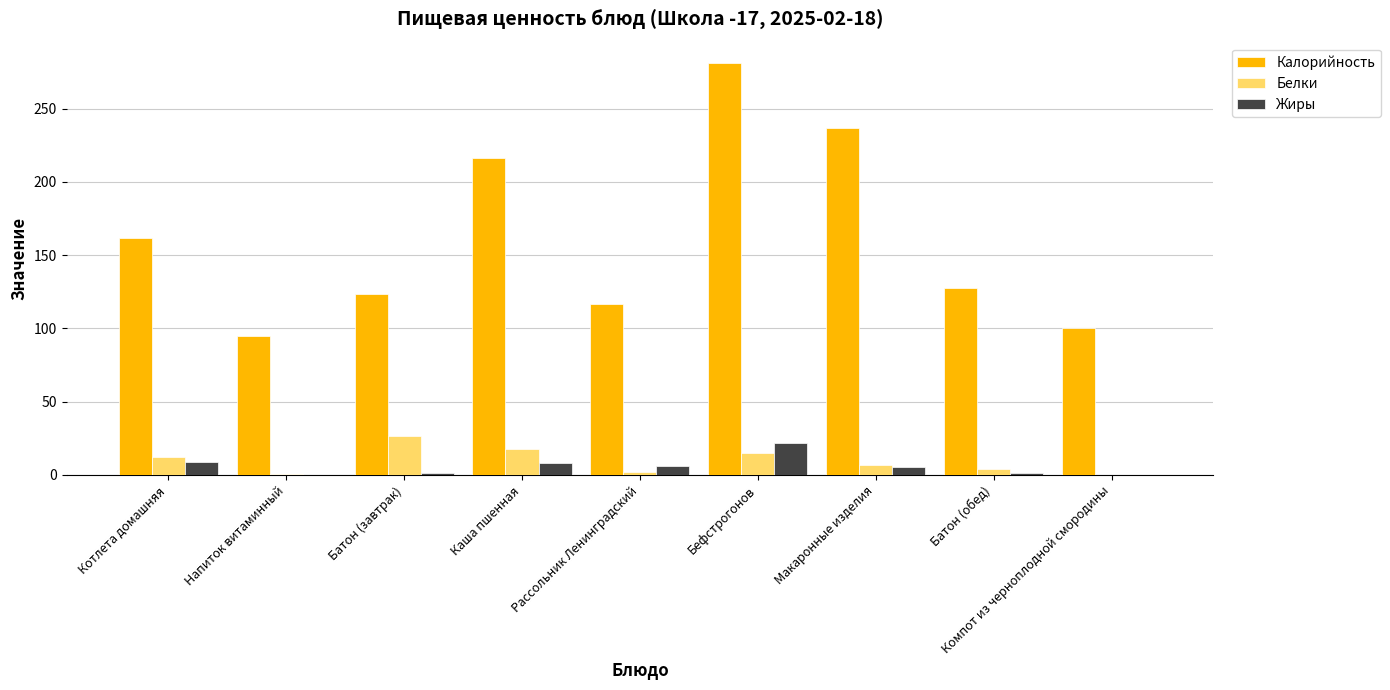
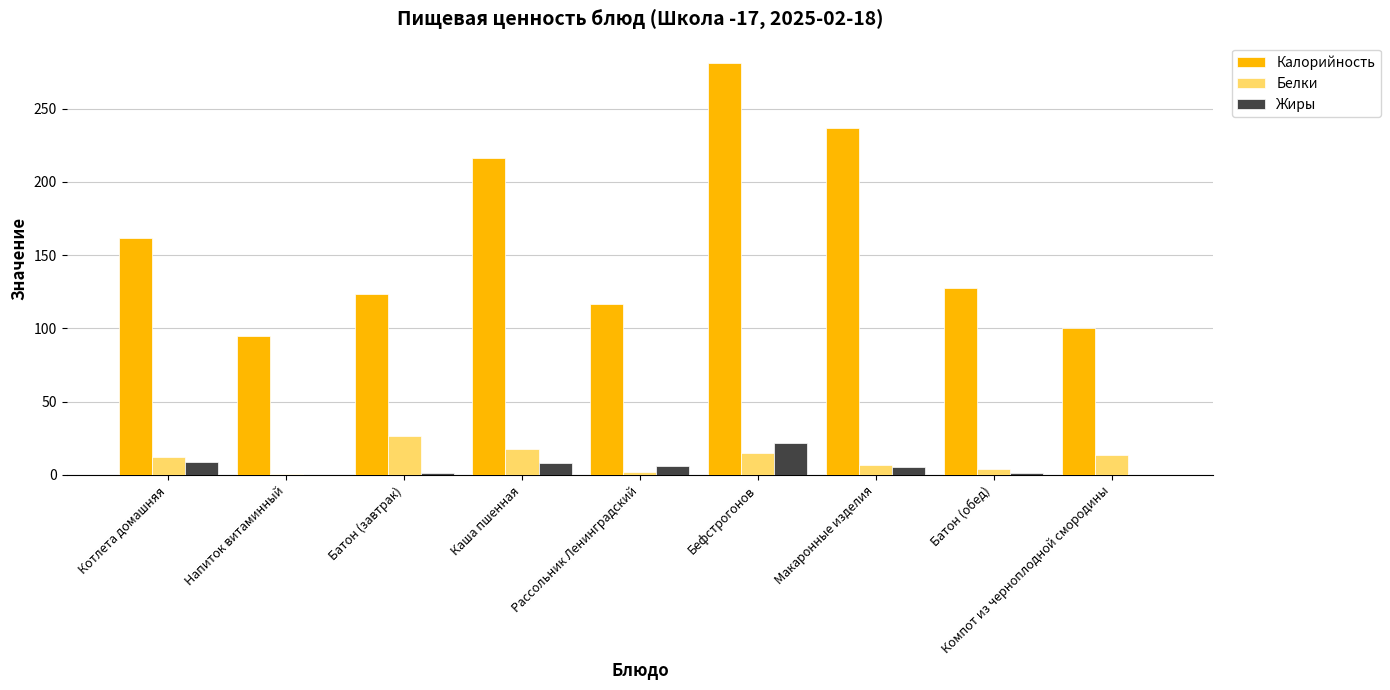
  {
    "Калорийность": {
      "Котлета домашняя": 162,
      "Напиток витаминный": 95,
      "Батон (завтрак)": 123,
      "Каша пшенная": 216,
      "Рассольник Ленинградский": 117,
      "Бефстрогонов": 281,
      "Макаронные изделия": 237,
      "Батон (обед)": 128,
      "Компот из черноплодной смородины": 101
    },
    "Белки": {
      "Котлета домашняя": 12,
      "Батон (завтрак)": 26,
      "Каша пшенная": 18,
      "Рассольник Ленинградский": 2,
      "Бефстрогонов": 15,
      "Макаронные изделия": 7,
      "Батон (обед)": 4,
-     "Компот из черноплодной смородины": 0
+     "Компот из черноплодной смородины": 14
    },
    "Жиры": {
      "Котлета домашняя": 9,
      "Напиток витаминный": 0,
      "Каша пшенная": 8,
      "Рассольник Ленинградский": 6,
      "Бефстрогонов": 22,
      "Макаронные изделия": 6
    }
  }
